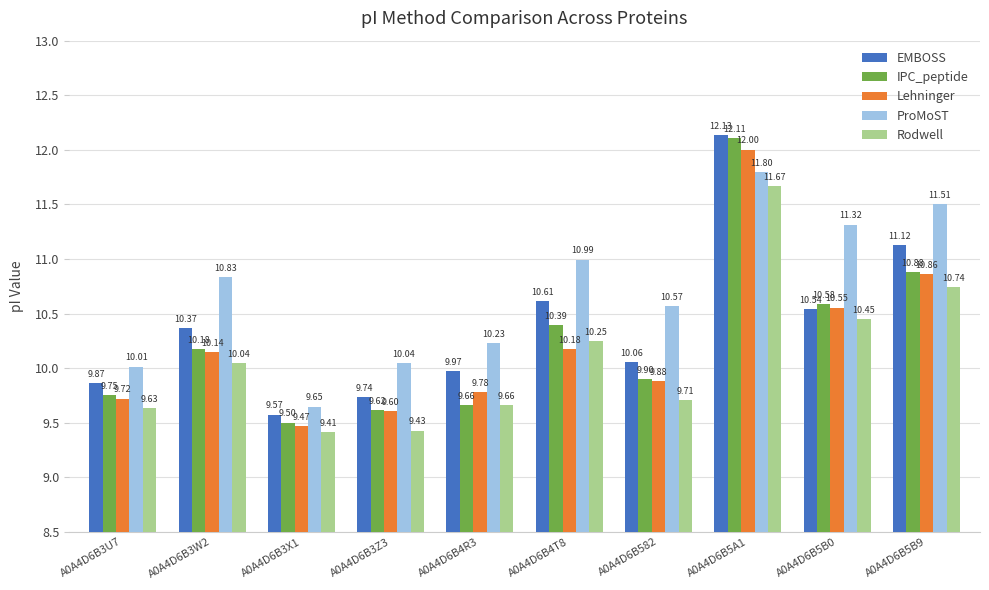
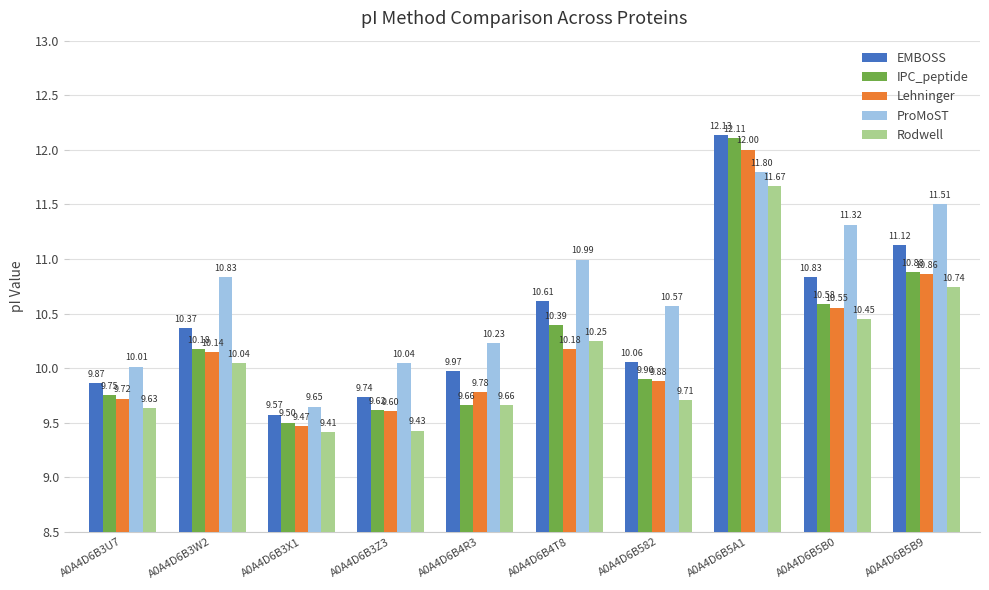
  {
    "EMBOSS": {
      "A0A4D6B3U7": 9.87,
      "A0A4D6B3W2": 10.37,
      "A0A4D6B3X1": 9.57,
      "A0A4D6B3Z3": 9.74,
      "A0A4D6B4R3": 9.97,
      "A0A4D6B4T8": 10.61,
      "A0A4D6B582": 10.06,
-     "A0A4D6B5B0": 10.54,
+     "A0A4D6B5B0": 10.83,
      "A0A4D6B5B9": 11.12
    },
    "IPC_peptide": {
      "A0A4D6B4R3": 9.66,
      "A0A4D6B4T8": 10.39
    },
    "Lehninger": {
      "A0A4D6B4R3": 9.78,
      "A0A4D6B4T8": 10.18,
      "A0A4D6B5A1": 12.00
    },
    "ProMoST": {
      "A0A4D6B3U7": 10.01,
      "A0A4D6B3W2": 10.83,
      "A0A4D6B3X1": 9.65,
      "A0A4D6B3Z3": 10.04,
      "A0A4D6B4R3": 10.23,
      "A0A4D6B4T8": 10.99,
      "A0A4D6B582": 10.57,
      "A0A4D6B5A1": 11.80,
      "A0A4D6B5B0": 11.32,
      "A0A4D6B5B9": 11.51
    },
    "Rodwell": {
      "A0A4D6B3U7": 9.63,
      "A0A4D6B3W2": 10.04,
      "A0A4D6B3X1": 9.41,
      "A0A4D6B3Z3": 9.43,
      "A0A4D6B4R3": 9.66,
      "A0A4D6B4T8": 10.25,
      "A0A4D6B582": 9.71,
      "A0A4D6B5A1": 11.67,
      "A0A4D6B5B0": 10.45,
      "A0A4D6B5B9": 10.74
    }
  }
